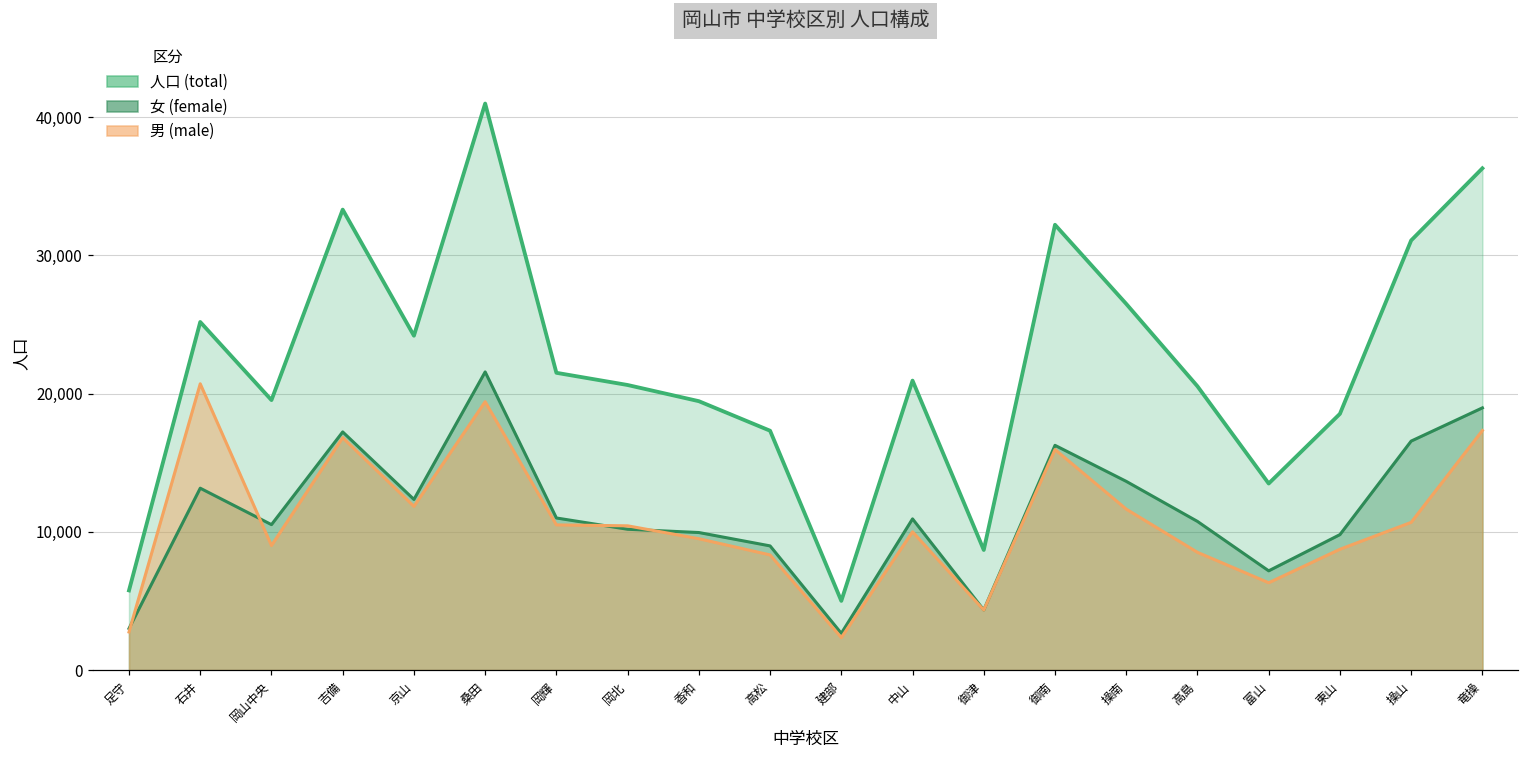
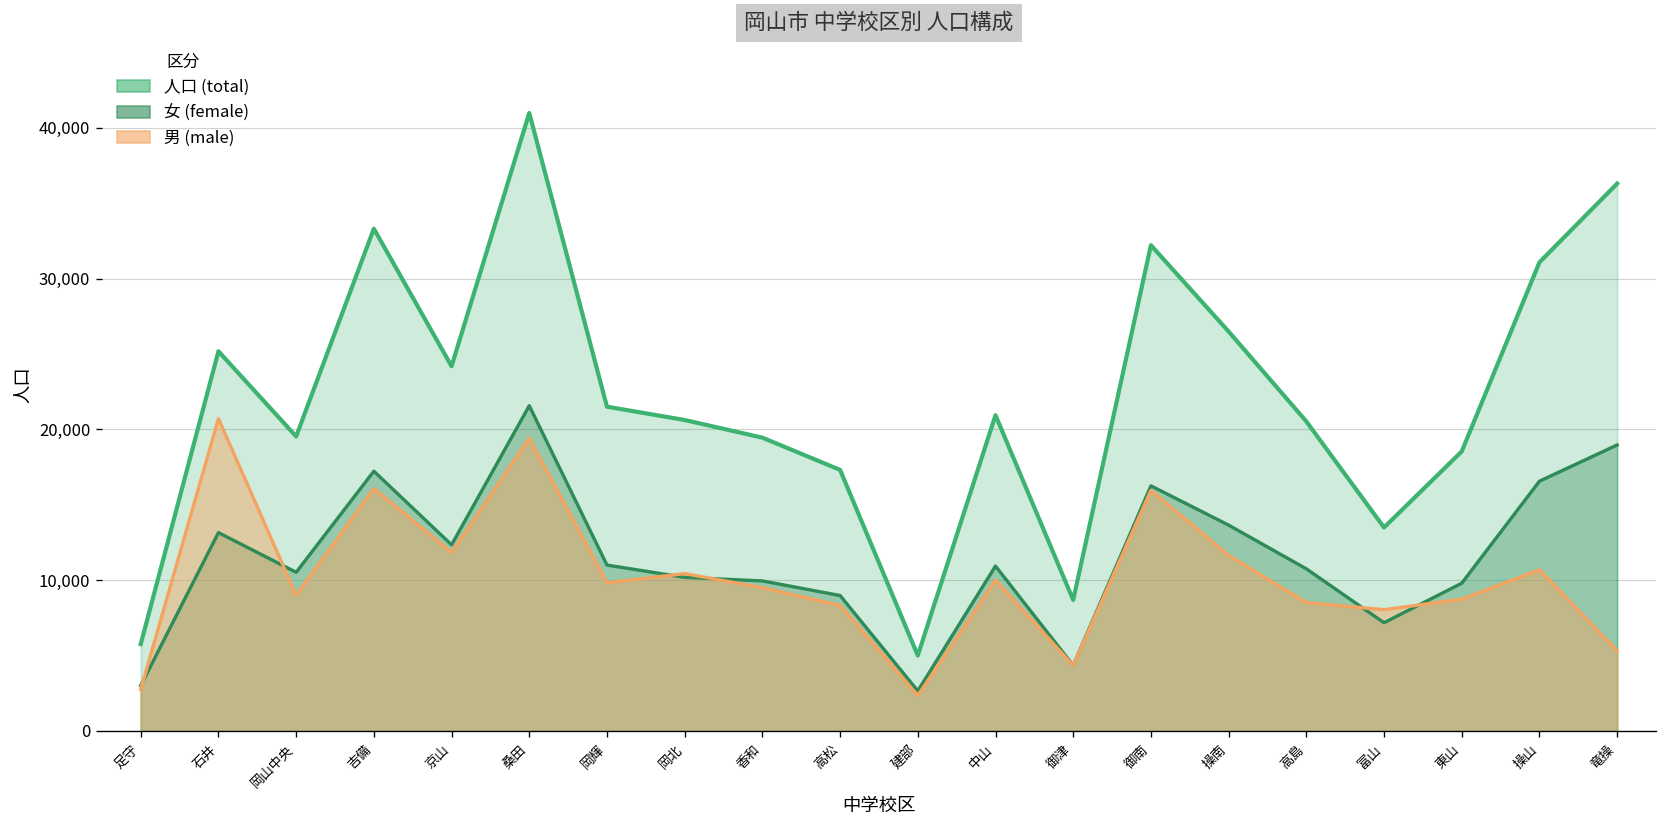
  {
    "男 (male)": {
      "足守": "2,800",
      "石井": "20,700",
      "岡山中央": "9,000",
-     "吉備": "16,800",
+     "吉備": "16,100",
      "京山": "11,800",
      "桑田": "19,400",
-     "岡輝": "10,500",
+     "岡輝": "9,800",
      "岡北": "10,400",
      "香和": "9,500",
      "高松": "8,300",
      "建部": "2,300",
      "中山": "10,000",
      "御南": "16,000",
      "操南": "11,600",
      "高島": "8,500",
-     "富山": "6,300",
+     "富山": "8,000",
      "東山": "8,700",
      "操山": "10,700",
-     "竜操": "17,300"
+     "竜操": "5,300"
    }
  }
